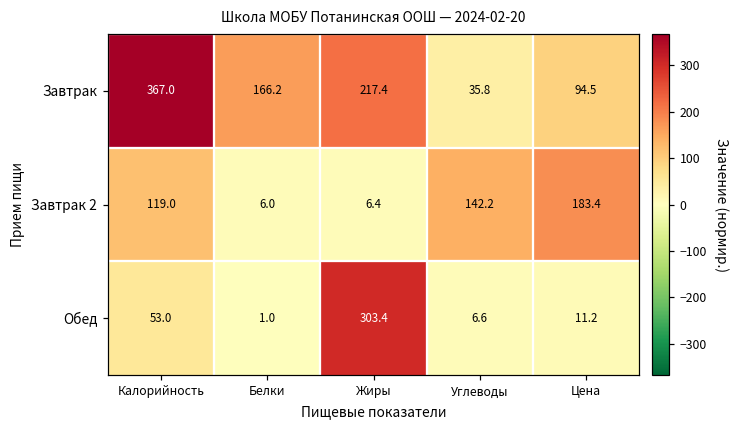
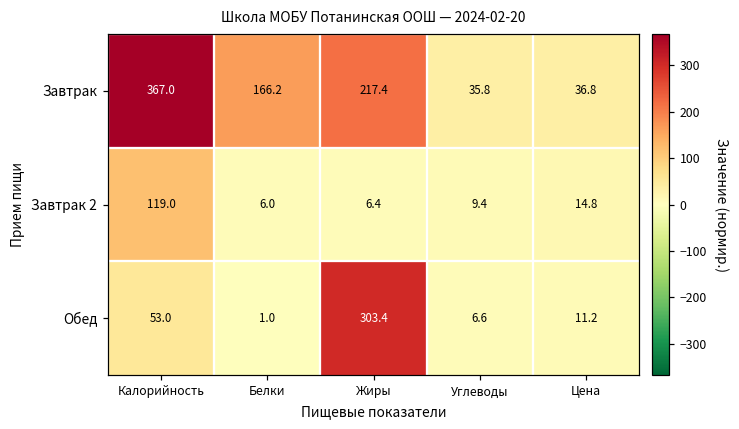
  {
    "Завтрак": {
      "Калорийность": 367.0,
      "Белки": 166.2,
      "Жиры": 217.4,
      "Углеводы": 35.8,
-     "Цена": 94.5
+     "Цена": 36.8
    },
    "Завтрак 2": {
      "Калорийность": 119.0,
      "Белки": 6.0,
      "Жиры": 6.4,
-     "Углеводы": 142.2,
-     "Цена": 183.4
+     "Углеводы": 9.4,
+     "Цена": 14.8
    },
    "Обед": {
      "Калорийность": 53.0,
      "Белки": 1.0,
      "Жиры": 303.4,
      "Углеводы": 6.6,
      "Цена": 11.2
    }
  }
